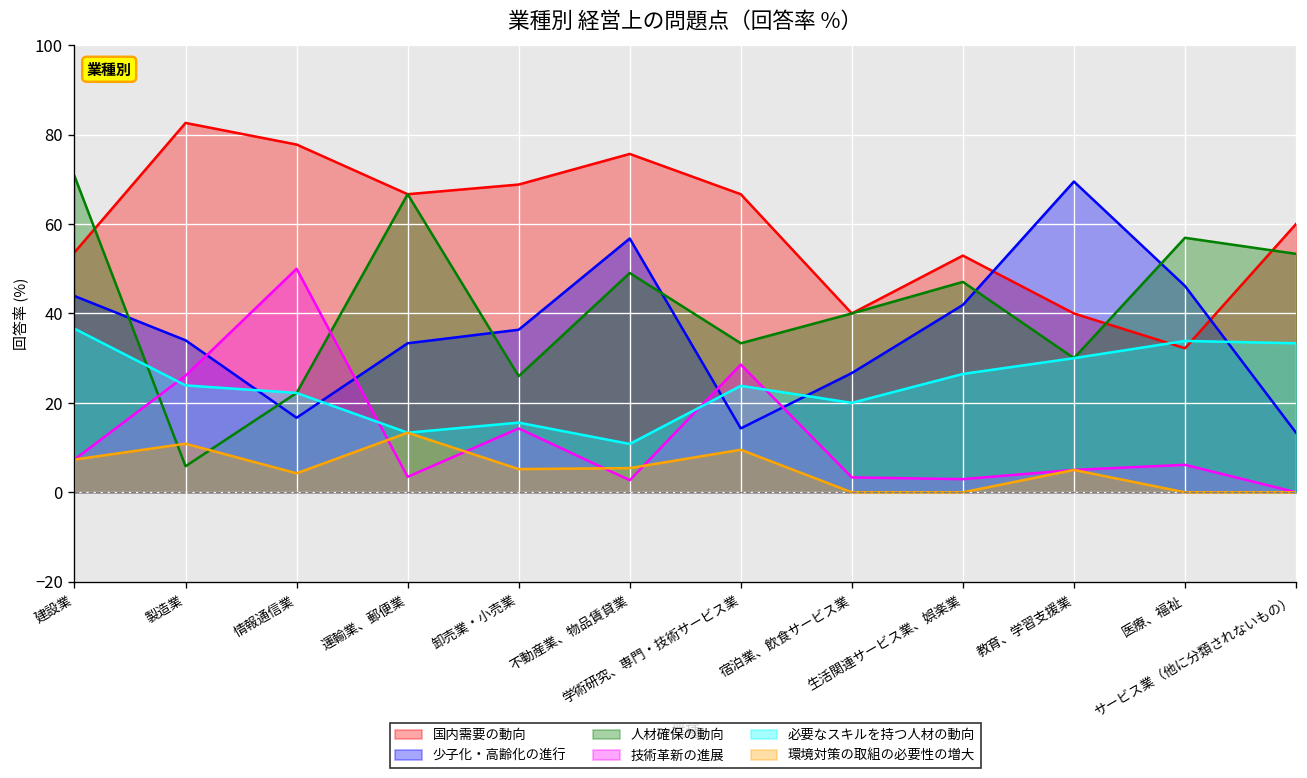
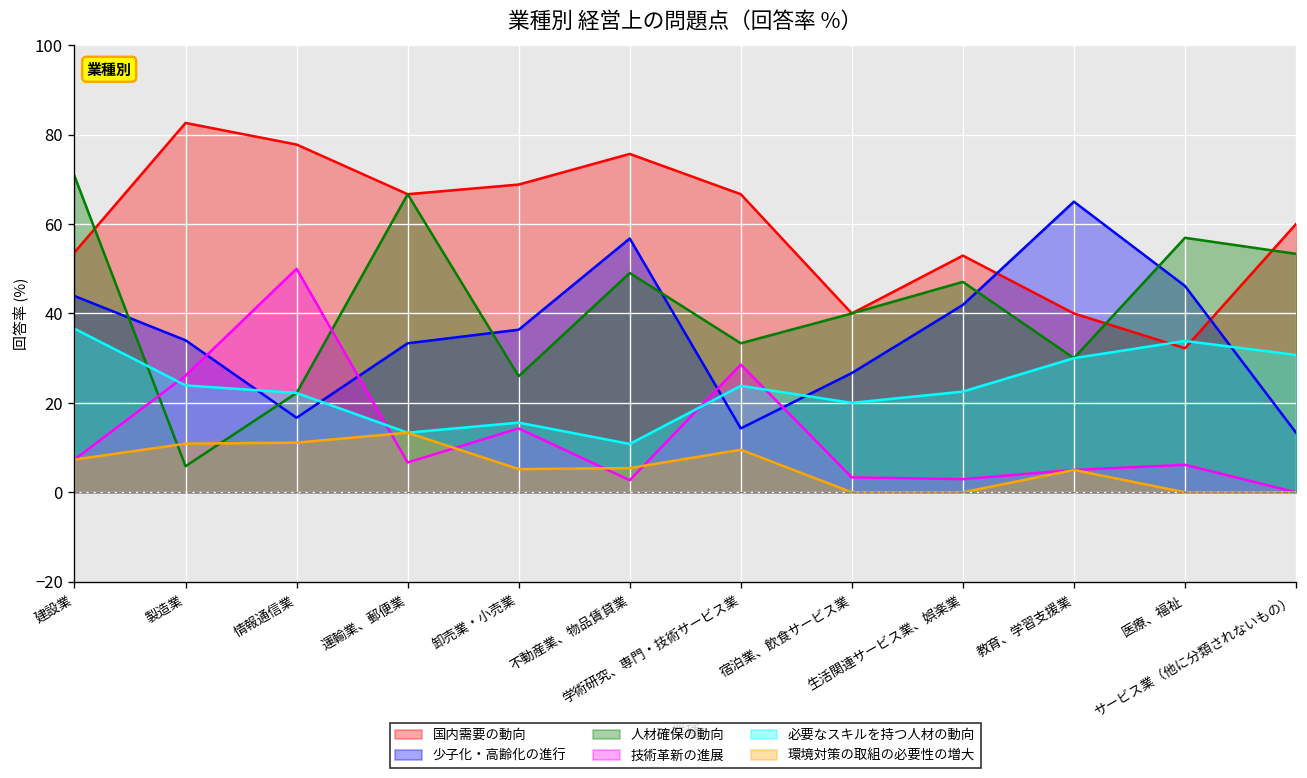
  {
    "国内需要の動向": {
      "建設業": 54,
      "製造業": 83,
      "情報通信業": 78,
      "卸売業・小売業": 69,
      "不動産業、物品賃貸業": 76,
      "学術研究、専門・技術サービス業": 67,
      "生活関連サービス業、娯楽業": 53,
      "教育、学習支援業": 40,
      "医療、福祉": 32,
      "サービス業（他に分類されないもの）": 60
    },
    "少子化・高齢化の進行": {
      "建設業": 44,
      "製造業": 34,
      "情報通信業": 17,
      "運輸業、郵便業": 33,
      "卸売業・小売業": 36,
      "不動産業、物品賃貸業": 57,
      "学術研究、専門・技術サービス業": 14,
      "宿泊業、飲食サービス業": 27,
      "生活関連サービス業、娯楽業": 42,
-     "教育、学習支援業": 70,
+     "教育、学習支援業": 65,
      "医療、福祉": 46,
      "サービス業（他に分類されないもの）": 13
    },
    "人材確保の動向": {
      "建設業": 71,
      "製造業": 6,
      "卸売業・小売業": 26,
      "不動産業、物品賃貸業": 49,
      "学術研究、専門・技術サービス業": 33,
      "生活関連サービス業、娯楽業": 47,
      "医療、福祉": 57,
      "サービス業（他に分類されないもの）": 53
    },
    "技術革新の進展": {
      "製造業": 26,
      "情報通信業": 50,
-     "運輸業、郵便業": 3,
+     "運輸業、郵便業": 7,
      "卸売業・小売業": 14,
      "不動産業、物品賃貸業": 3,
      "学術研究、専門・技術サービス業": 29,
      "宿泊業、飲食サービス業": 3,
      "生活関連サービス業、娯楽業": 3,
      "医療、福祉": 6
    },
    "必要なスキルを持つ人材の動向": {
      "建設業": 37,
      "製造業": 24,
      "卸売業・小売業": 16,
      "不動産業、物品賃貸業": 11,
      "学術研究、専門・技術サービス業": 24,
      "宿泊業、飲食サービス業": 20,
-     "生活関連サービス業、娯楽業": 26,
+     "生活関連サービス業、娯楽業": 23,
      "医療、福祉": 34,
-     "サービス業（他に分類されないもの）": 33
+     "サービス業（他に分類されないもの）": 31
    },
    "環境対策の取組の必要性の増大": {
      "製造業": 11,
-     "情報通信業": 4,
+     "情報通信業": 11,
      "卸売業・小売業": 5,
      "不動産業、物品賃貸業": 5,
      "学術研究、専門・技術サービス業": 10,
      "宿泊業、飲食サービス業": 0,
      "生活関連サービス業、娯楽業": 0,
      "医療、福祉": 0
    }
  }
